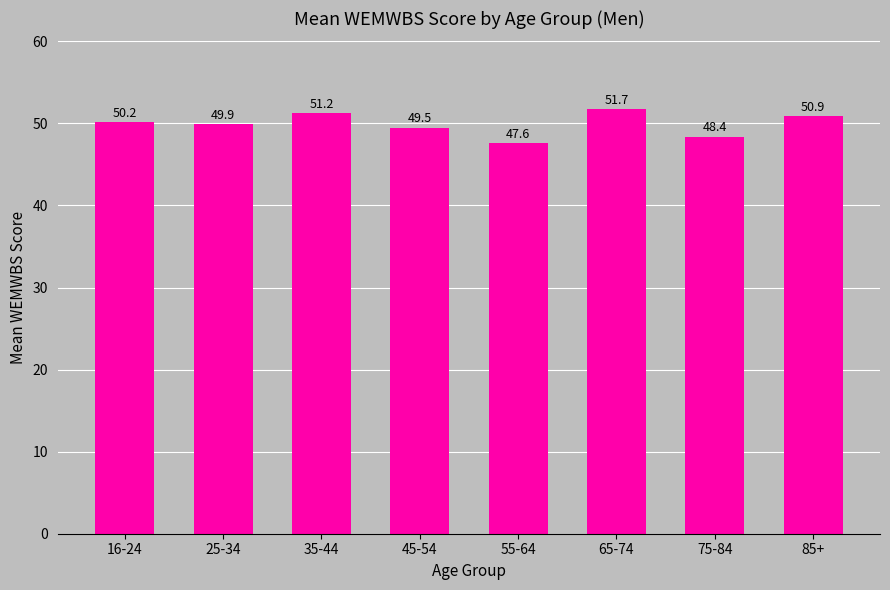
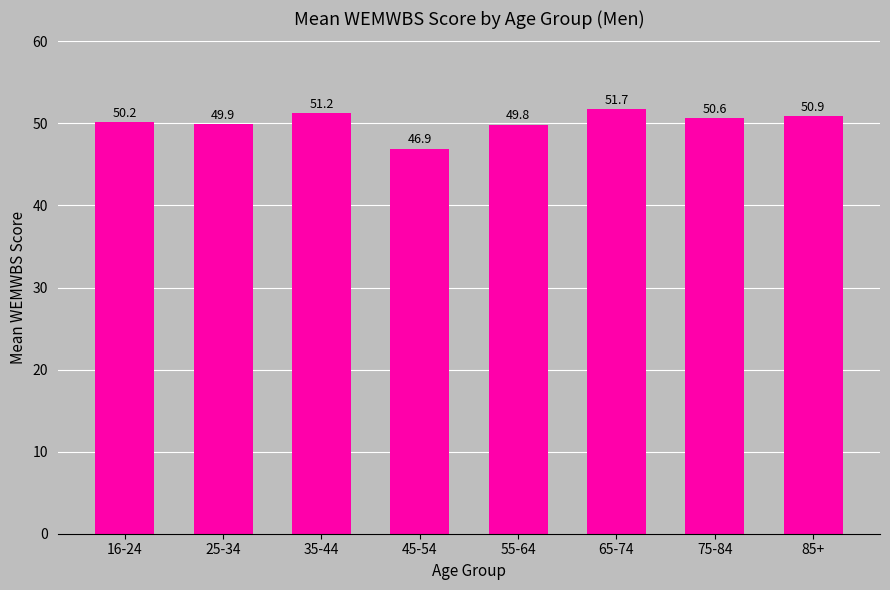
  {
    "16-24": 50.2,
    "25-34": 49.9,
    "35-44": 51.2,
-   "45-54": 49.5,
-   "55-64": 47.6,
+   "45-54": 46.9,
+   "55-64": 49.8,
    "65-74": 51.7,
-   "75-84": 48.4,
+   "75-84": 50.6,
    "85+": 50.9
  }
